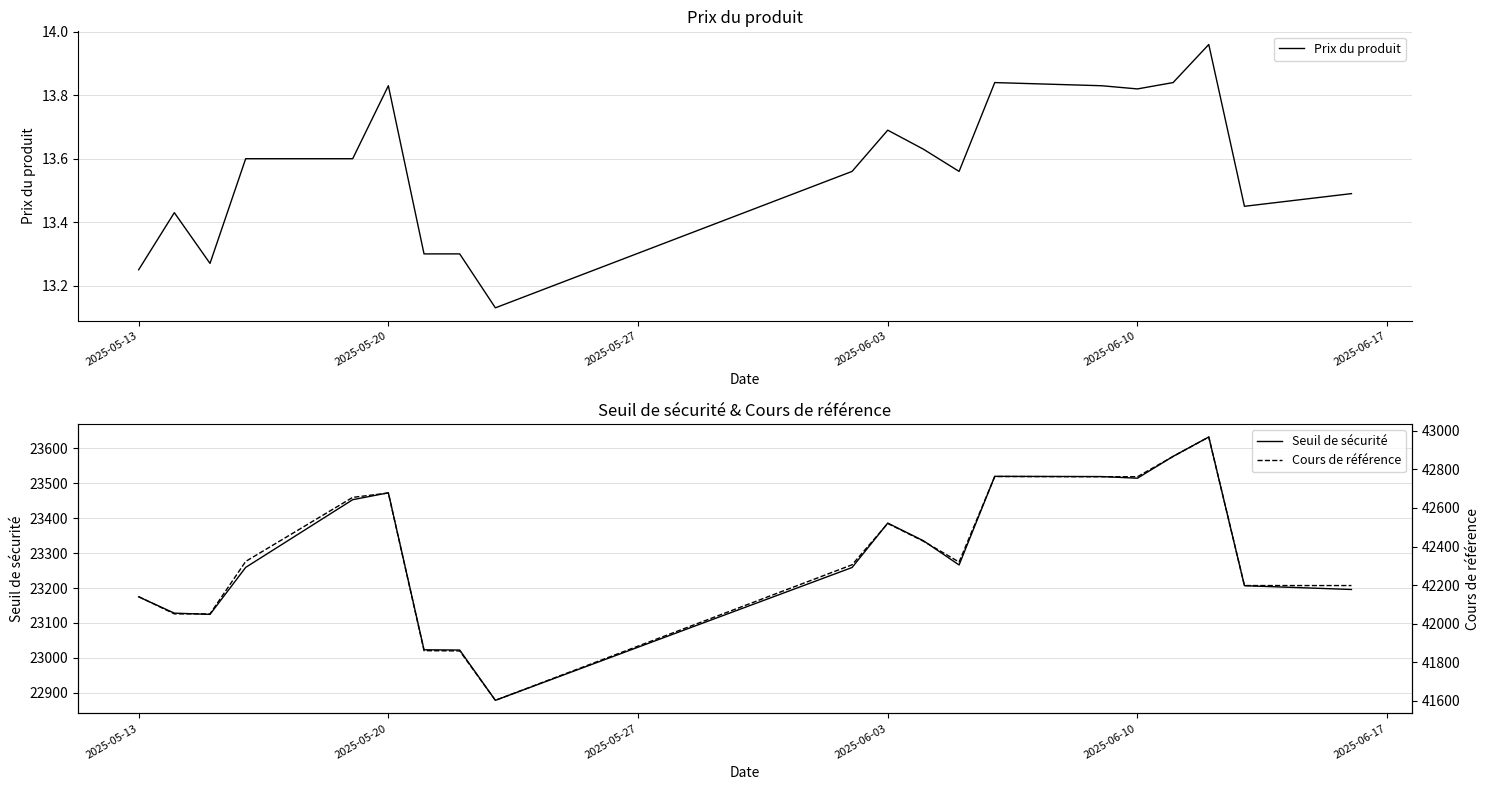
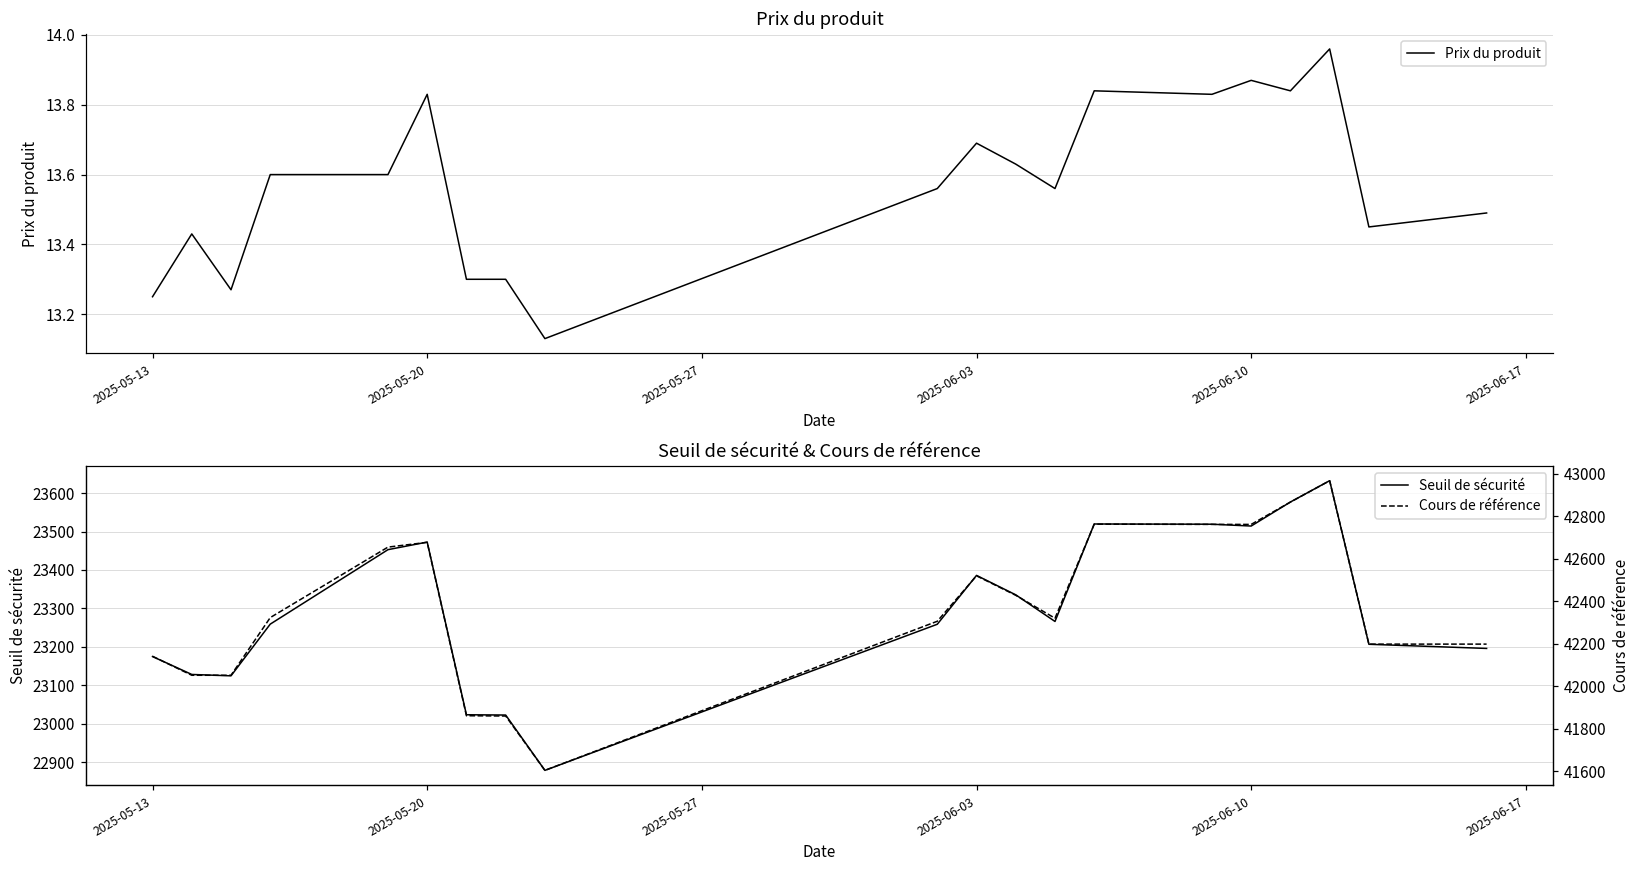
  {
    "Prix du produit": {
      "2025-05-13": 13.25,
      "2025-05-20": 13.83,
      "2025-06-03": 13.69,
-     "2025-06-10": 13.82
+     "2025-06-10": 13.87
    }
  }
